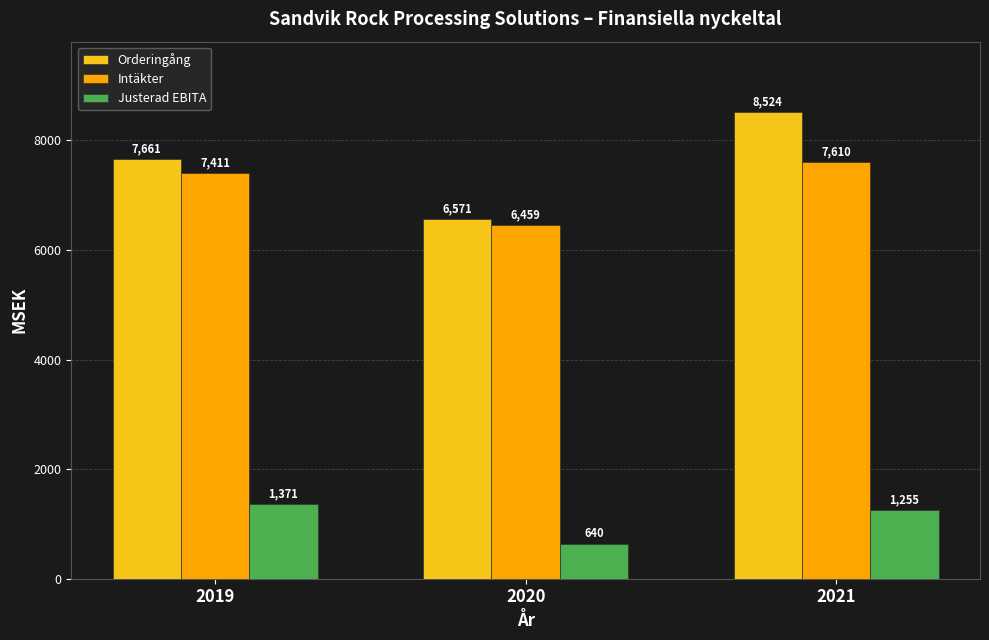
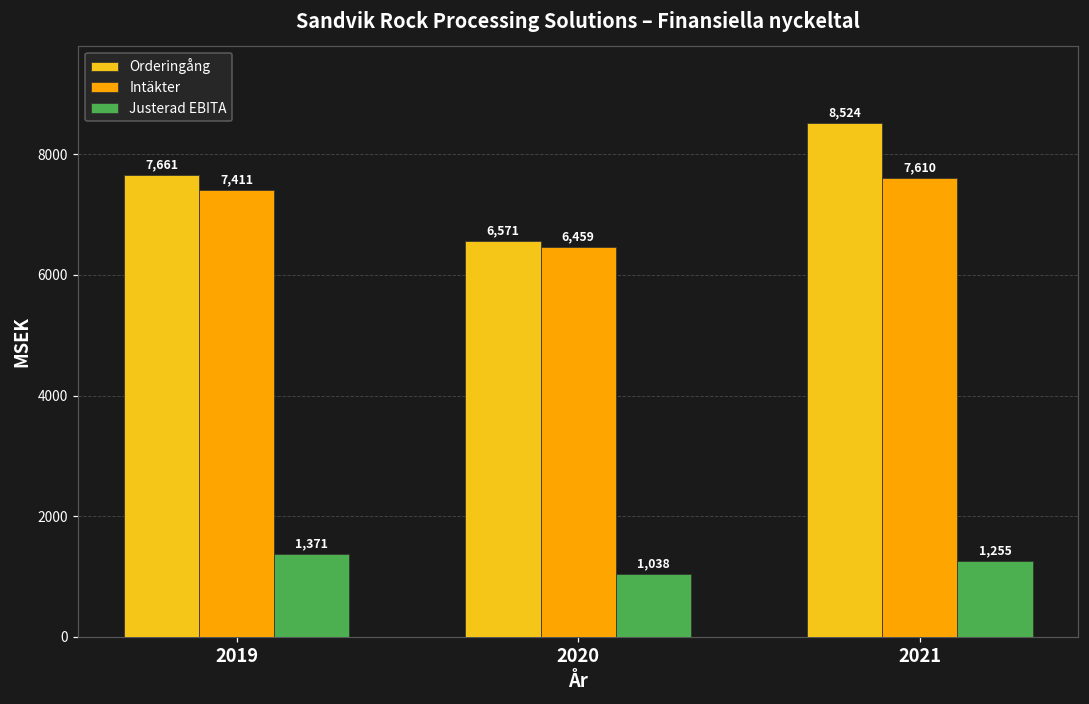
  {
    "Justerad EBITA": {
      "2019": "1,371",
-     "2020": "640",
+     "2020": "1,038",
      "2021": "1,255"
    }
  }
